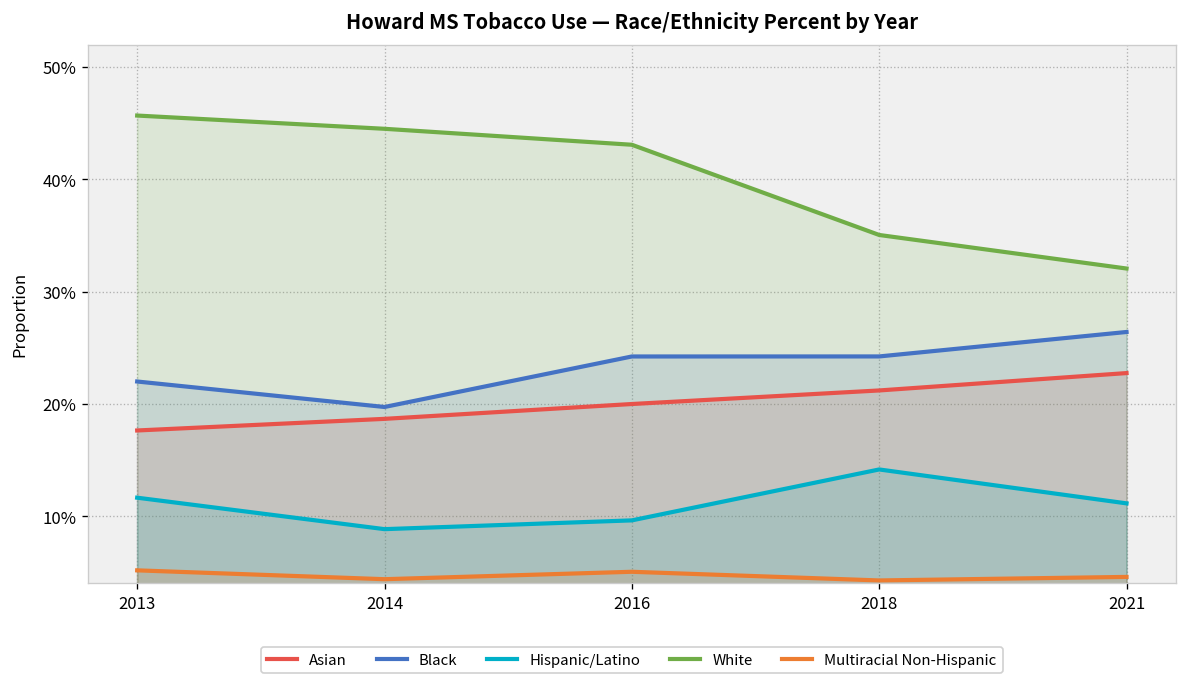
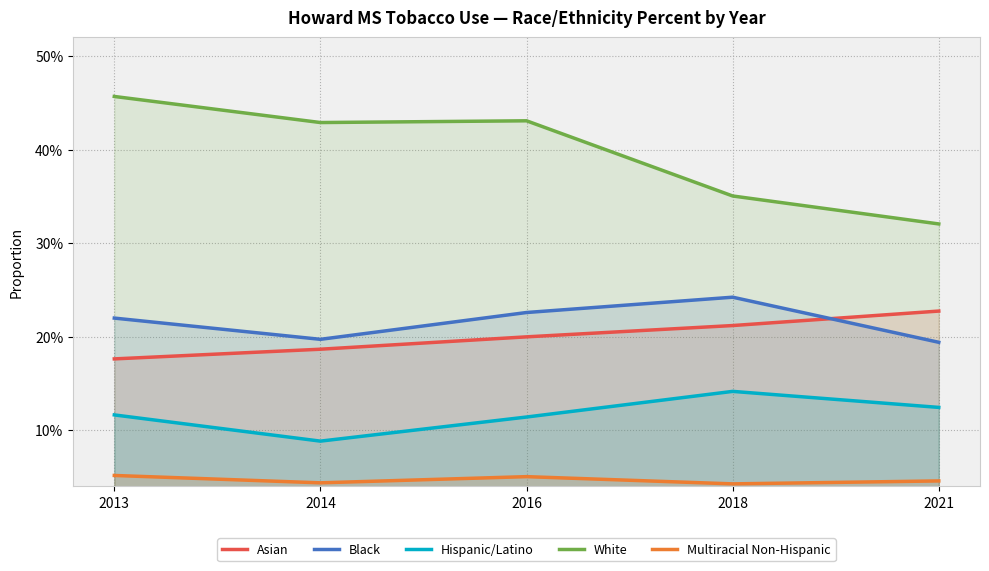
  {
    "Black": {
      "2013": "22%",
      "2014": "20%",
-     "2016": "24%",
+     "2016": "23%",
      "2018": "24%",
-     "2021": "26%"
+     "2021": "19%"
    },
    "Hispanic/Latino": {
      "2013": "12%",
      "2014": "9%",
-     "2016": "10%",
+     "2016": "11%",
      "2018": "14%",
-     "2021": "11%"
+     "2021": "12%"
    },
    "White": {
      "2013": "46%",
-     "2014": "44%",
+     "2014": "43%",
      "2016": "43%",
      "2018": "35%",
      "2021": "32%"
    }
  }
